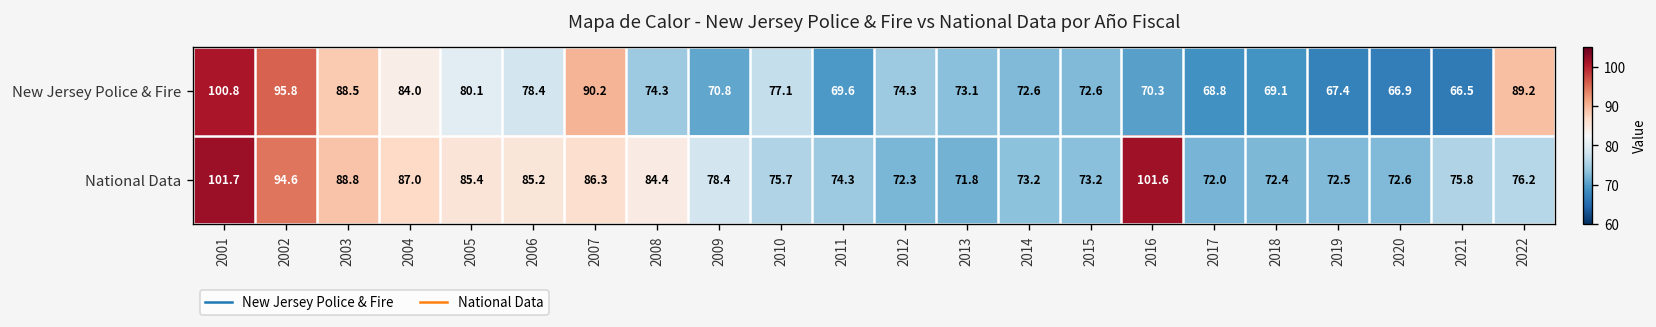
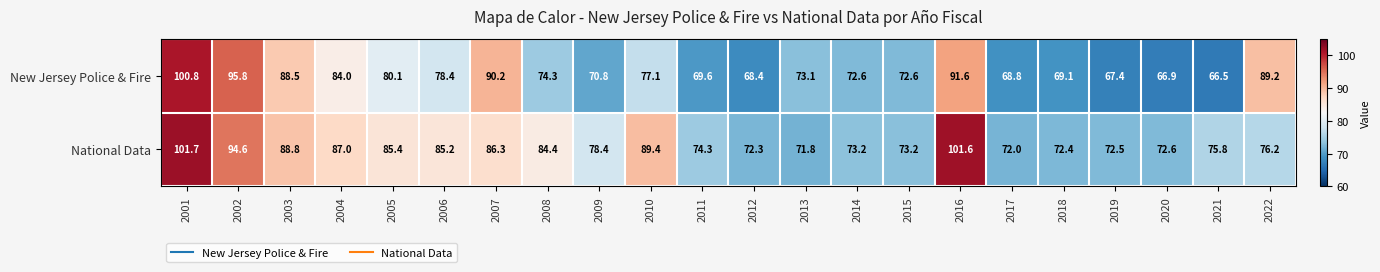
  {
    "New Jersey Police & Fire": {
      "2001": 100.8,
      "2002": 95.8,
      "2003": 88.5,
      "2004": 84.0,
      "2005": 80.1,
      "2006": 78.4,
      "2007": 90.2,
      "2008": 74.3,
      "2009": 70.8,
      "2010": 77.1,
      "2011": 69.6,
-     "2012": 74.3,
+     "2012": 68.4,
      "2013": 73.1,
      "2014": 72.6,
      "2015": 72.6,
-     "2016": 70.3,
+     "2016": 91.6,
      "2017": 68.8,
      "2018": 69.1,
      "2019": 67.4,
      "2020": 66.9,
      "2021": 66.5,
      "2022": 89.2
    },
    "National Data": {
      "2001": 101.7,
      "2002": 94.6,
      "2003": 88.8,
      "2004": 87.0,
      "2005": 85.4,
      "2006": 85.2,
      "2007": 86.3,
      "2008": 84.4,
      "2009": 78.4,
-     "2010": 75.7,
+     "2010": 89.4,
      "2011": 74.3,
      "2012": 72.3,
      "2013": 71.8,
      "2014": 73.2,
      "2015": 73.2,
      "2016": 101.6,
      "2017": 72.0,
      "2018": 72.4,
      "2019": 72.5,
      "2020": 72.6,
      "2021": 75.8,
      "2022": 76.2
    }
  }
